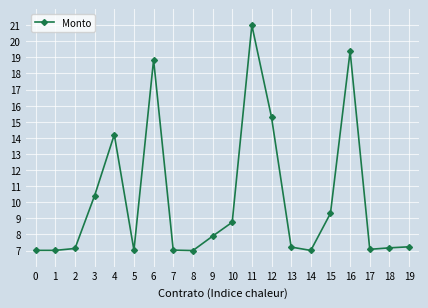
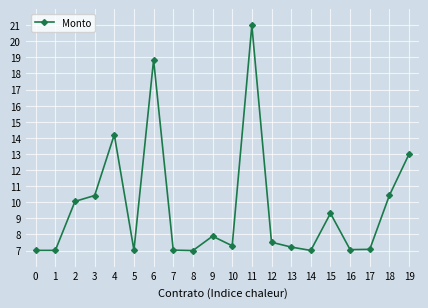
  {
    "0": 7.0,
    "1": 7.0,
-   "2": 7.1,
+   "2": 10.1,
    "3": 10.4,
    "4": 14.2,
    "5": 7.0,
    "6": 18.8,
    "7": 7.0,
    "8": 7.0,
    "9": 7.9,
-   "10": 8.8,
+   "10": 7.3,
    "11": 21.0,
-   "12": 15.3,
+   "12": 7.5,
    "13": 7.2,
    "14": 7.0,
    "15": 9.3,
-   "16": 19.4,
+   "16": 7.1,
    "17": 7.1,
-   "18": 7.2,
-   "19": 7.2
+   "18": 10.4,
+   "19": 13.0
  }
